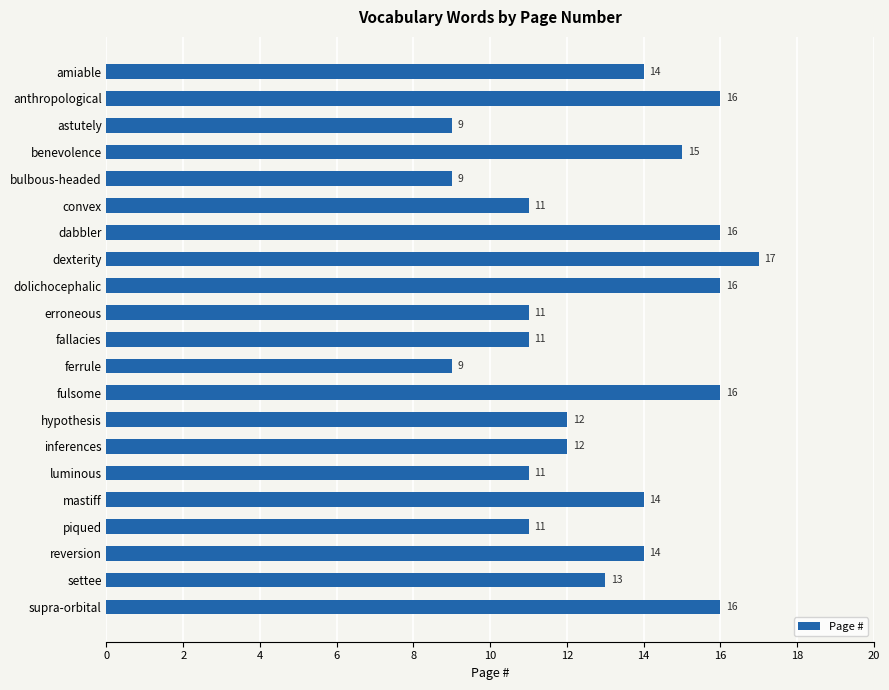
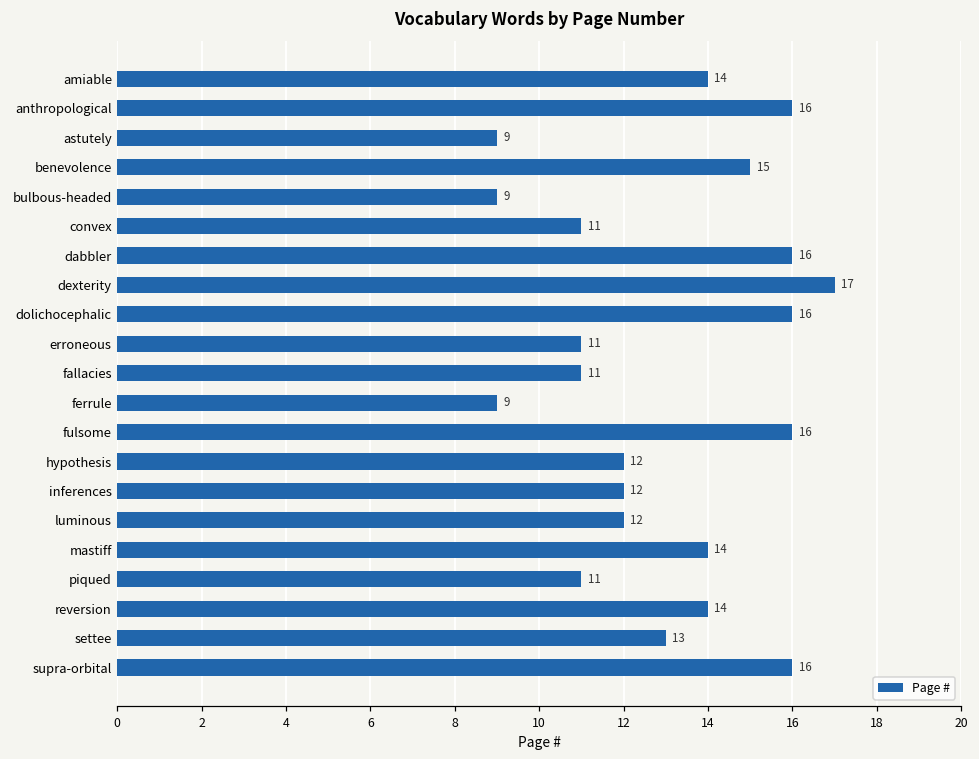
  {
    "amiable": 14,
    "anthropological": 16,
    "astutely": 9,
    "benevolence": 15,
    "bulbous-headed": 9,
    "convex": 11,
    "dabbler": 16,
    "dexterity": 17,
    "dolichocephalic": 16,
    "erroneous": 11,
    "fallacies": 11,
    "ferrule": 9,
    "fulsome": 16,
    "hypothesis": 12,
    "inferences": 12,
-   "luminous": 11,
+   "luminous": 12,
    "mastiff": 14,
    "piqued": 11,
    "reversion": 14,
    "settee": 13,
    "supra-orbital": 16
  }
